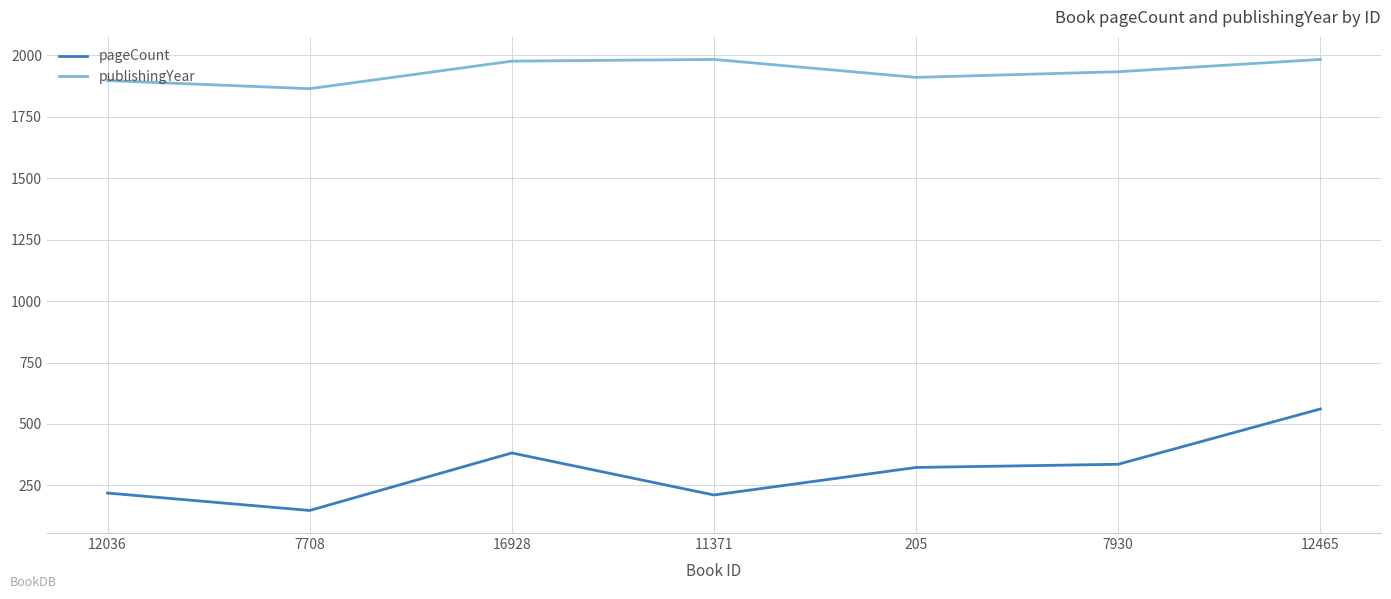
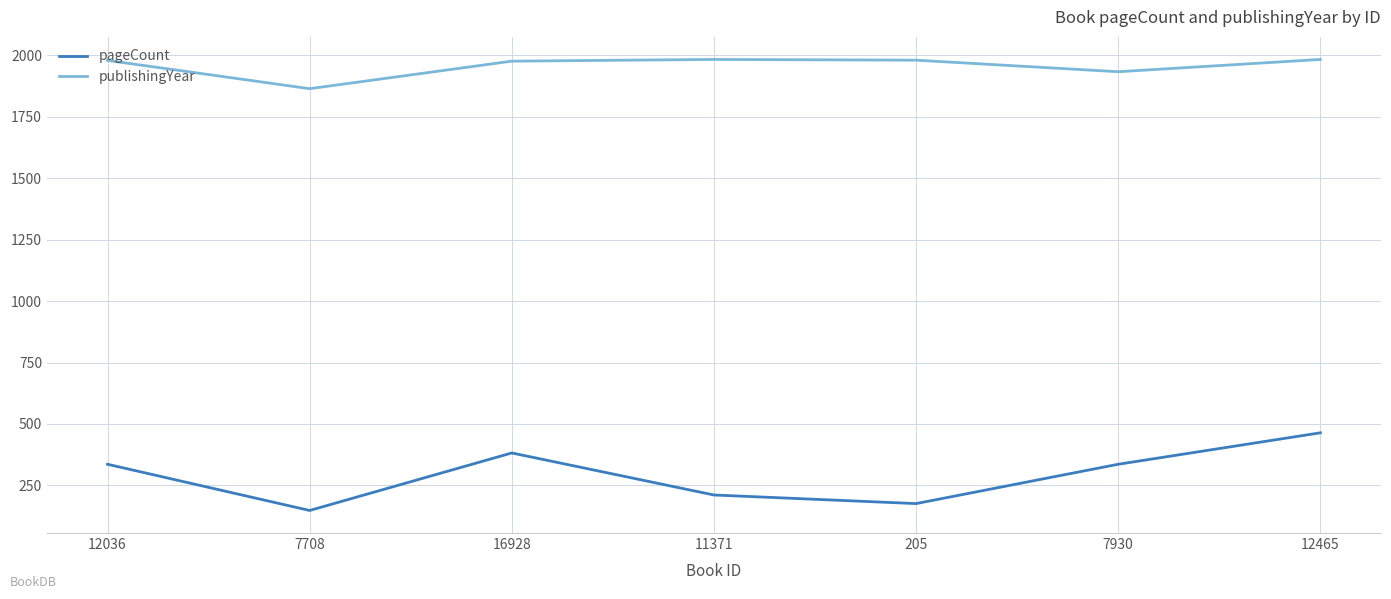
  {
    "pageCount": {
-     "12036": 220,
+     "12036": 340,
      "7708": 150,
      "16928": 380,
      "11371": 210,
-     "205": 320,
+     "205": 180,
      "7930": 340,
-     "12465": 560
+     "12465": 460
    },
    "publishingYear": {
-     "12036": 1900,
+     "12036": 1980,
      "7708": 1860,
      "16928": 1980,
      "11371": 1980,
-     "205": 1910,
+     "205": 1980,
      "7930": 1930,
      "12465": 1980
    }
  }
